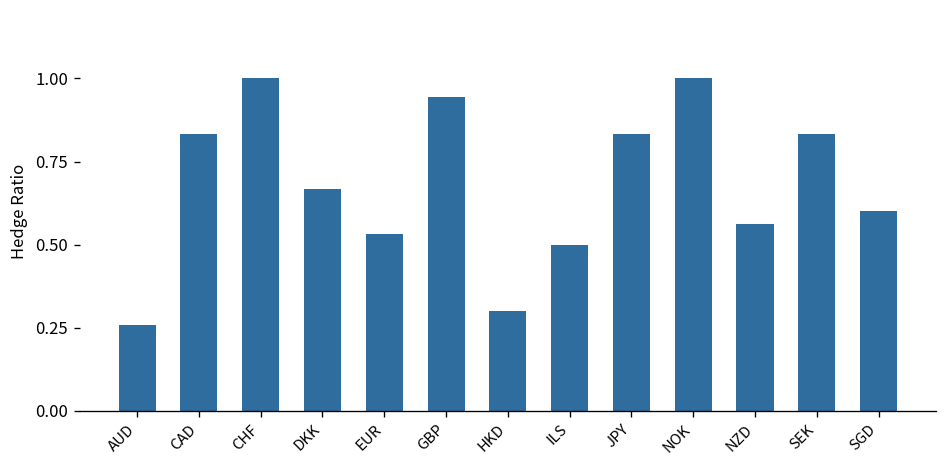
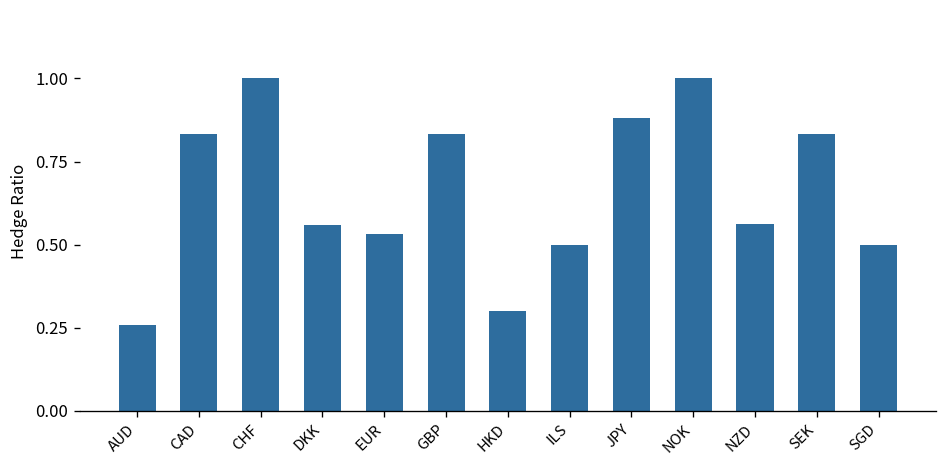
  {
    "AUD": 0.26,
    "CAD": 0.83,
    "CHF": 1.00,
-   "DKK": 0.67,
+   "DKK": 0.56,
    "EUR": 0.53,
-   "GBP": 0.94,
+   "GBP": 0.83,
    "HKD": 0.30,
    "ILS": 0.50,
-   "JPY": 0.83,
+   "JPY": 0.88,
    "NOK": 1.00,
    "NZD": 0.56,
    "SEK": 0.83,
-   "SGD": 0.6
+   "SGD": 0.5
  }
